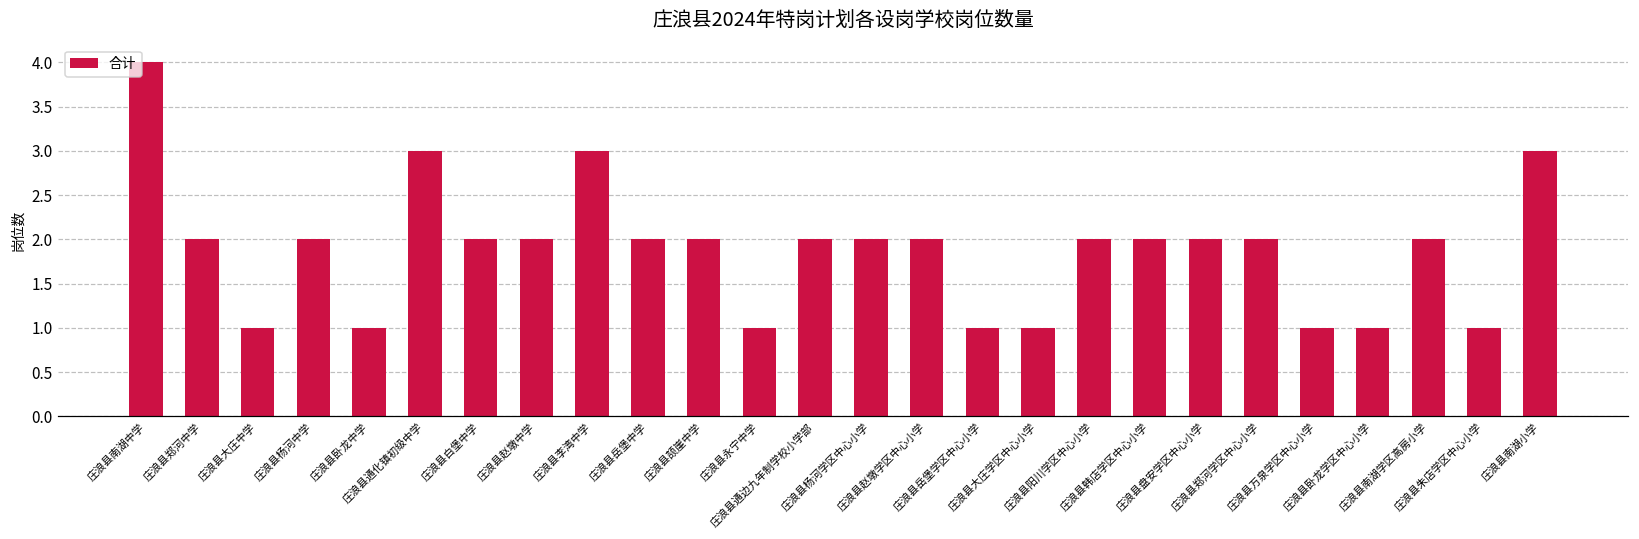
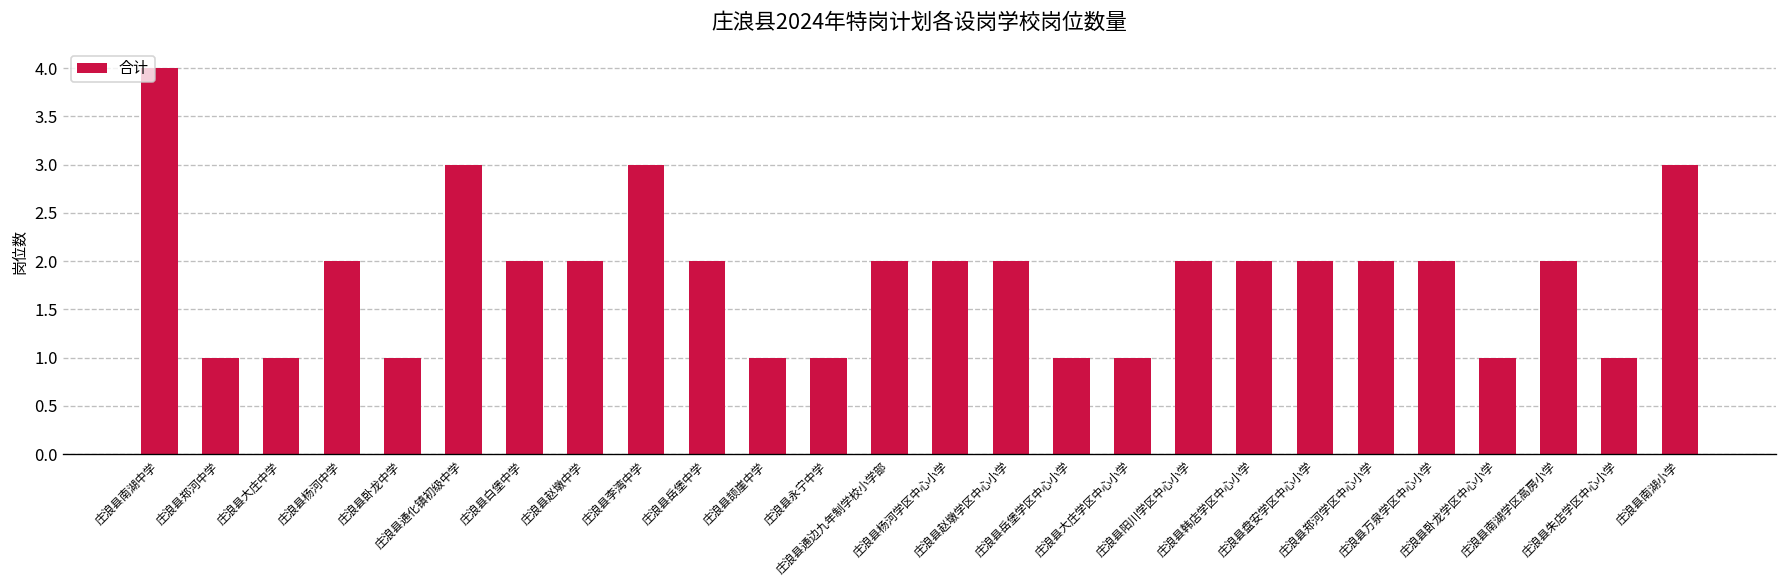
  {
    "庄浪县南湖中学": 4,
-   "庄浪县郑河中学": 2,
+   "庄浪县郑河中学": 1,
    "庄浪县大庄中学": 1,
    "庄浪县杨河中学": 2,
    "庄浪县卧龙中学": 1,
    "庄浪县通化镇初级中学": 3,
    "庄浪县白堡中学": 2,
    "庄浪县赵墩中学": 2,
    "庄浪县李湾中学": 3,
    "庄浪县岳堡中学": 2,
-   "庄浪县颉崖中学": 2,
+   "庄浪县颉崖中学": 1,
    "庄浪县永宁中学": 1,
    "庄浪县通边九年制学校小学部": 2,
    "庄浪县杨河学区中心小学": 2,
    "庄浪县赵墩学区中心小学": 2,
    "庄浪县岳堡学区中心小学": 1,
    "庄浪县大庄学区中心小学": 1,
    "庄浪县阳川学区中心小学": 2,
    "庄浪县韩店学区中心小学": 2,
    "庄浪县盘安学区中心小学": 2,
    "庄浪县郑河学区中心小学": 2,
-   "庄浪县万泉学区中心小学": 1,
+   "庄浪县万泉学区中心小学": 2,
    "庄浪县卧龙学区中心小学": 1,
    "庄浪县南湖学区高房小学": 2,
    "庄浪县朱店学区中心小学": 1,
    "庄浪县南湖小学": 3
  }
